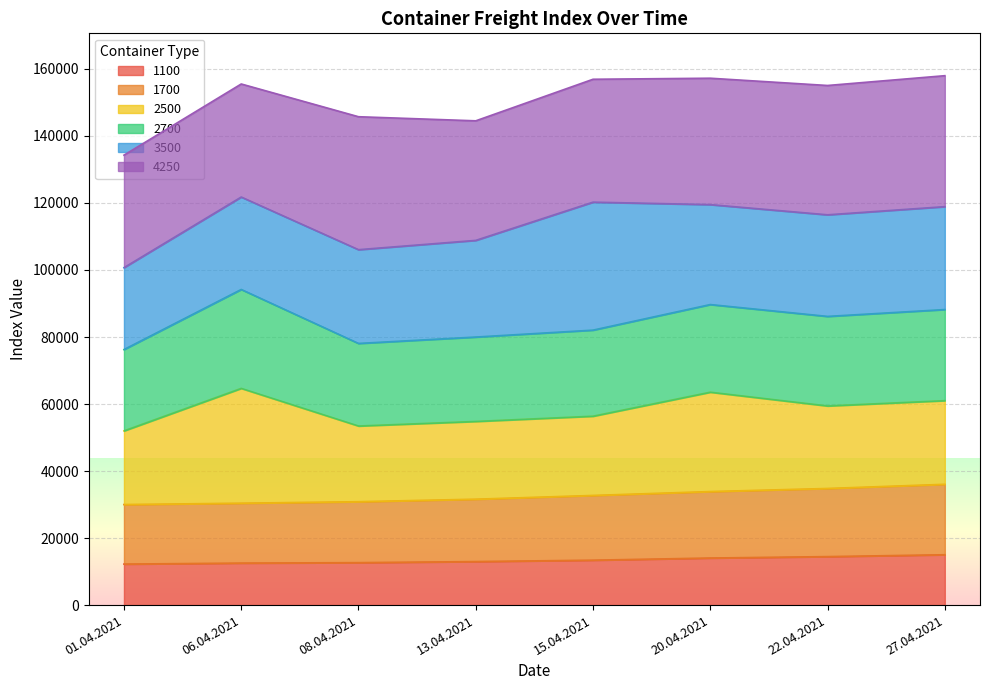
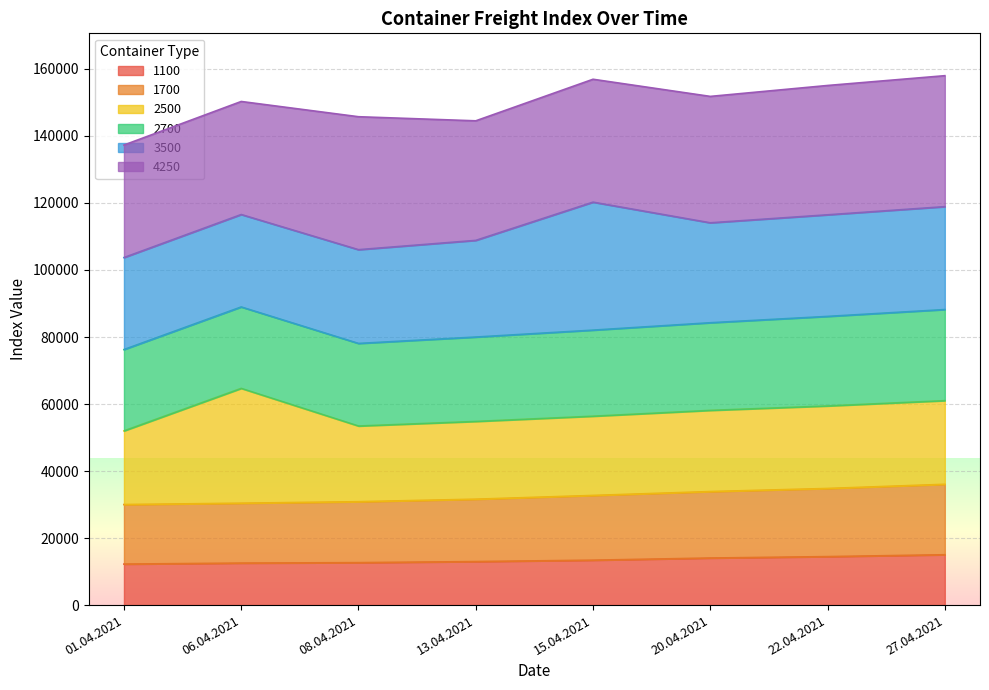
  {
    "2500": {
      "01.04.2021": 22000,
      "06.04.2021": 34000,
      "08.04.2021": 23000,
      "13.04.2021": 23000,
      "15.04.2021": 24000,
-     "20.04.2021": 30000,
+     "20.04.2021": 24000,
      "22.04.2021": 25000,
      "27.04.2021": 25000
    },
    "2700": {
      "01.04.2021": 24000,
-     "06.04.2021": 30000,
+     "06.04.2021": 24000,
      "08.04.2021": 25000,
      "13.04.2021": 25000,
      "15.04.2021": 26000,
      "20.04.2021": 26000,
      "22.04.2021": 27000,
      "27.04.2021": 27000
    },
    "3500": {
-     "01.04.2021": 24000,
+     "01.04.2021": 27000,
      "06.04.2021": 28000,
      "08.04.2021": 28000,
      "13.04.2021": 29000,
      "15.04.2021": 38000,
      "20.04.2021": 30000,
      "22.04.2021": 30000,
      "27.04.2021": 31000
    },
    "4250": {
      "06.04.2021": 34000,
      "08.04.2021": 40000,
      "13.04.2021": 36000,
      "15.04.2021": 37000,
      "20.04.2021": 38000,
      "22.04.2021": 39000,
      "27.04.2021": 39000
    }
  }
